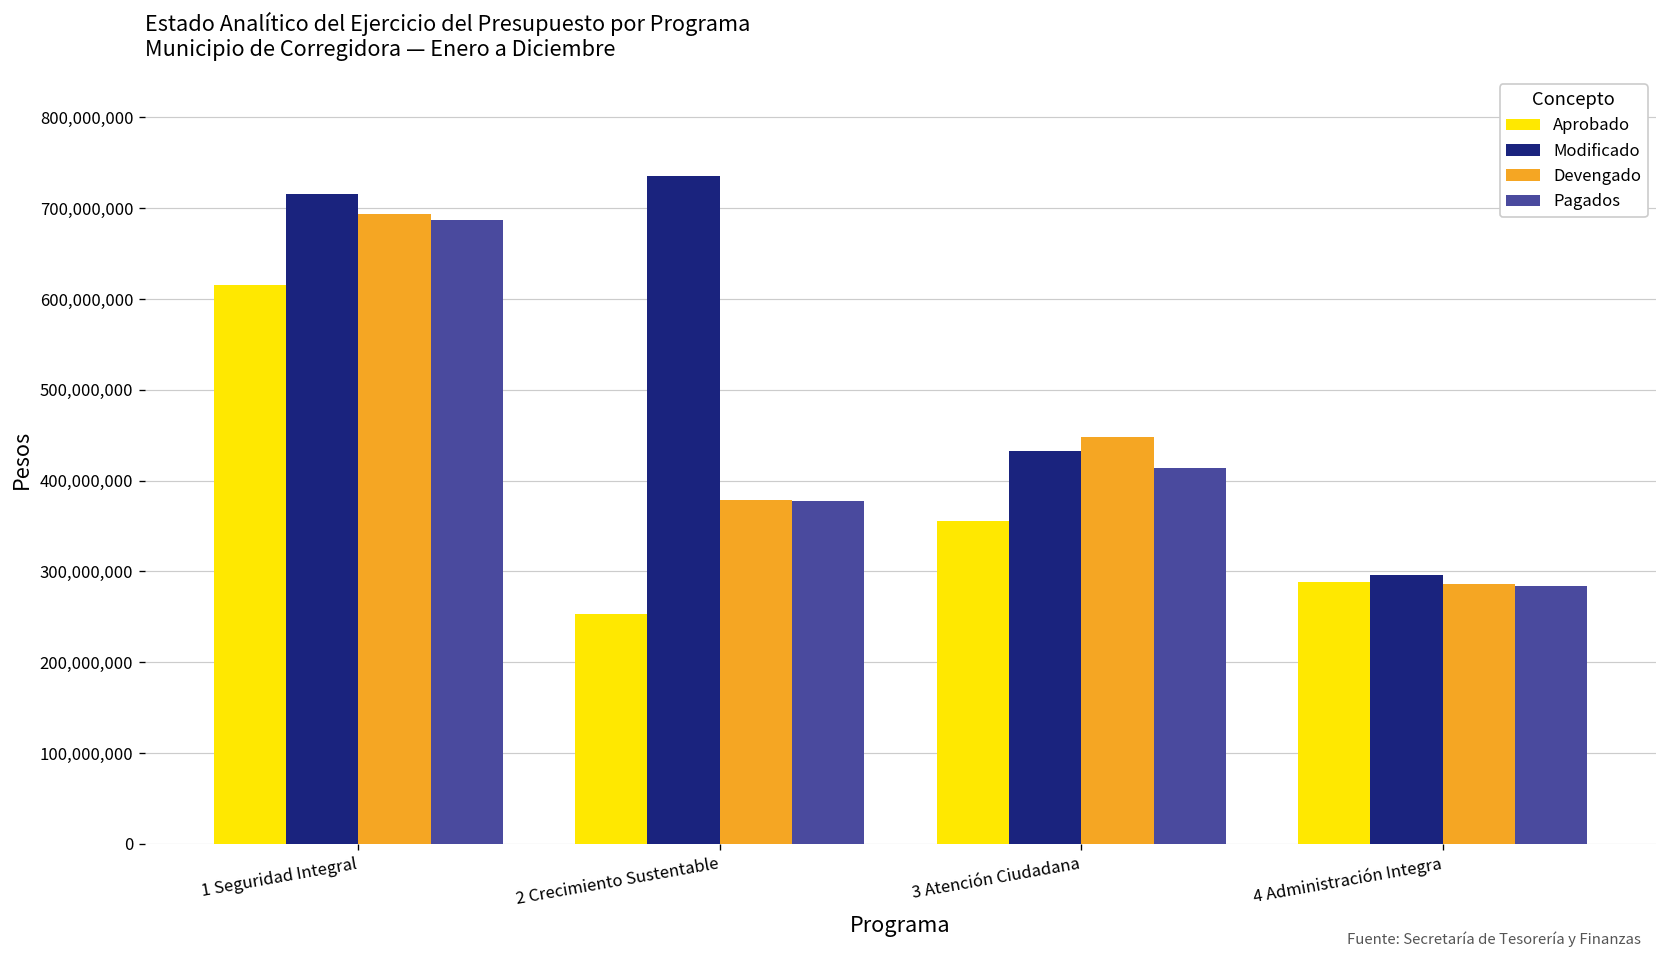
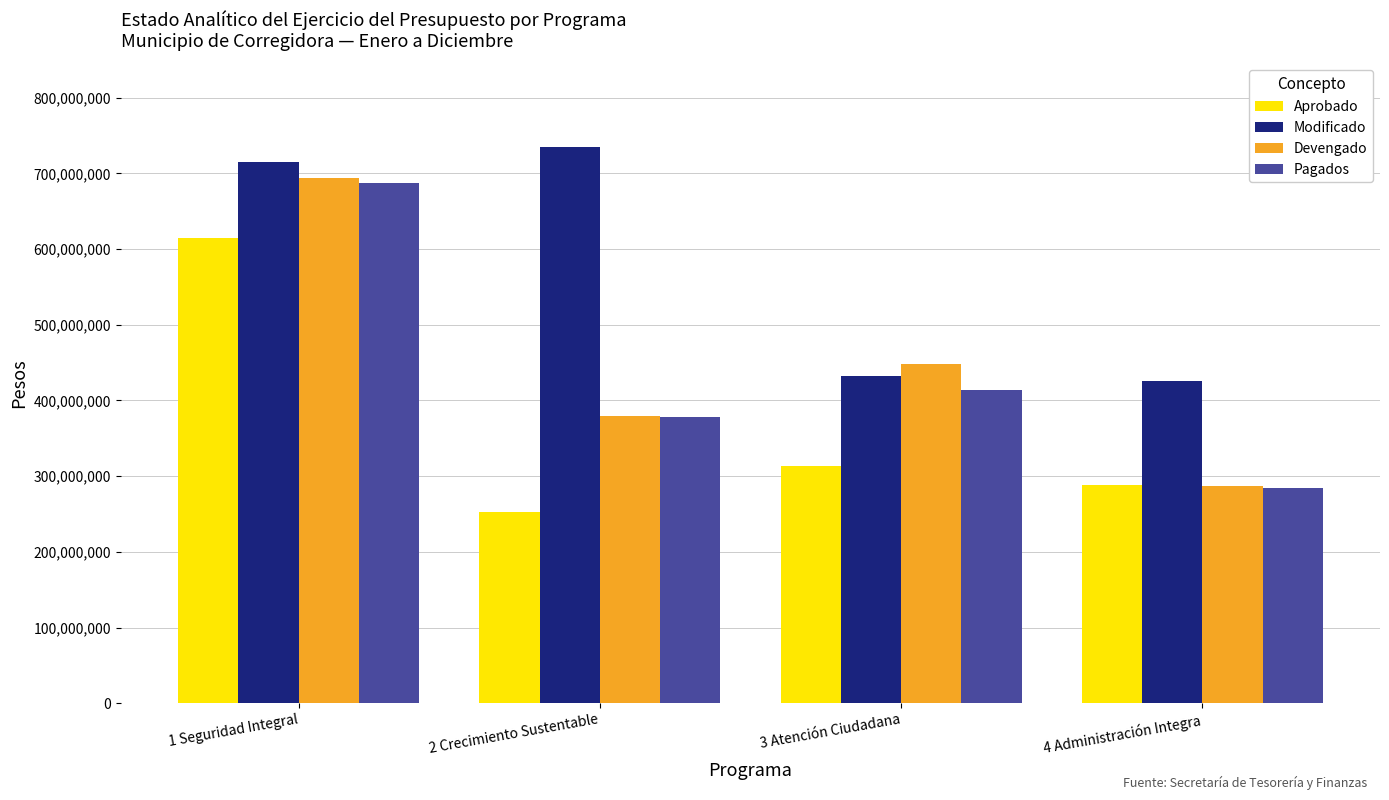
  {
    "Aprobado": {
      "1 Seguridad Integral": "620,000,000",
      "2 Crecimiento Sustentable": "250,000,000",
-     "3 Atención Ciudadana": "360,000,000",
+     "3 Atención Ciudadana": "310,000,000",
      "4 Administración Integra": "290,000,000"
    },
    "Modificado": {
      "1 Seguridad Integral": "720,000,000",
      "2 Crecimiento Sustentable": "740,000,000",
      "3 Atención Ciudadana": "430,000,000",
-     "4 Administración Integra": "300,000,000"
+     "4 Administración Integra": "430,000,000"
    },
    "Devengado": {
      "1 Seguridad Integral": "690,000,000",
      "2 Crecimiento Sustentable": "380,000,000",
      "3 Atención Ciudadana": "450,000,000",
      "4 Administración Integra": "290,000,000"
    },
    "Pagados": {
      "1 Seguridad Integral": "690,000,000",
      "2 Crecimiento Sustentable": "380,000,000",
      "3 Atención Ciudadana": "410,000,000",
      "4 Administración Integra": "280,000,000"
    }
  }
